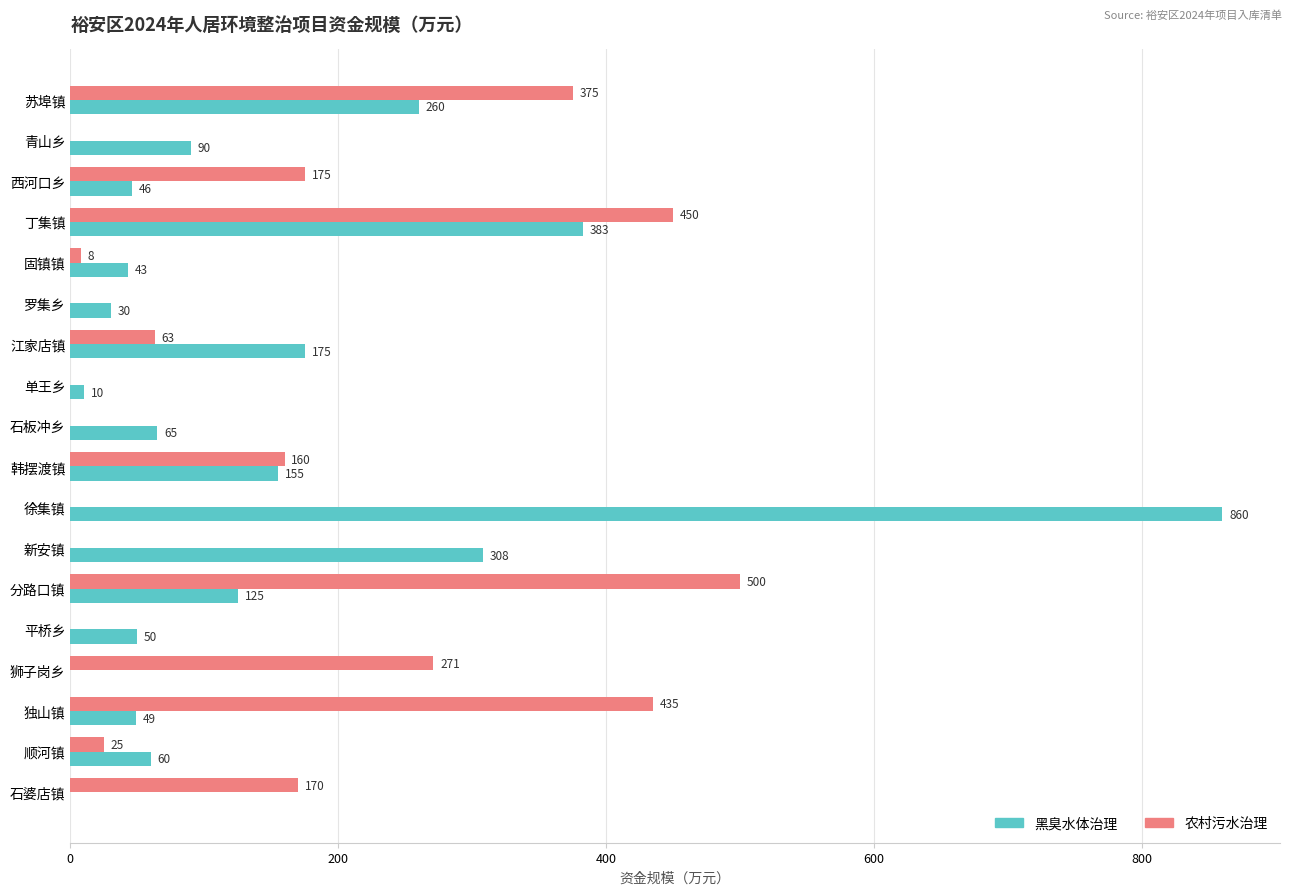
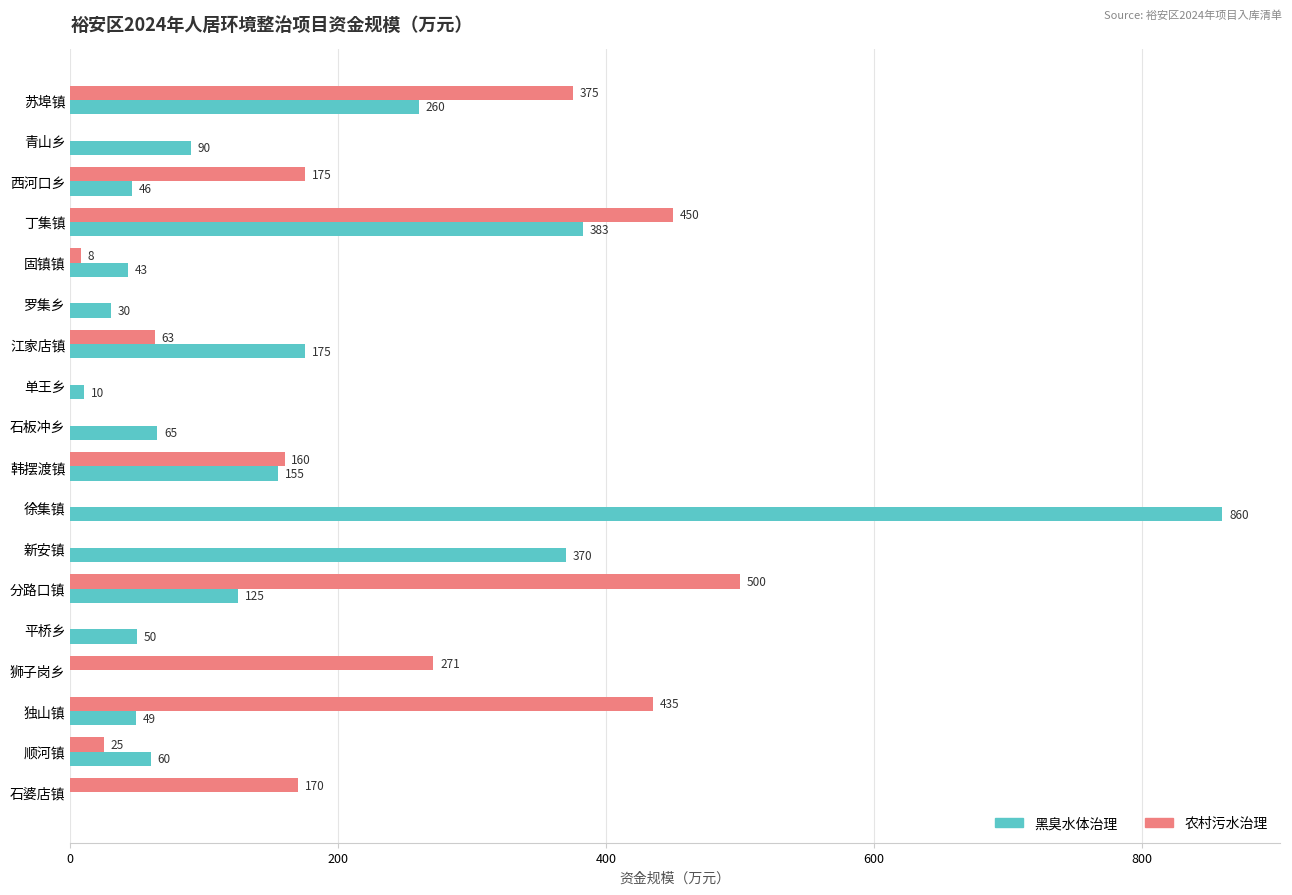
  {
    "黑臭水体治理": {
      "苏埠镇": 260,
      "青山乡": 90,
      "西河口乡": 46,
      "丁集镇": 383,
      "固镇镇": 43,
      "罗集乡": 30,
      "江家店镇": 175,
      "单王乡": 10,
      "石板冲乡": 65,
      "韩摆渡镇": 155,
      "徐集镇": 860,
-     "新安镇": 308,
+     "新安镇": 370,
      "分路口镇": 125,
      "平桥乡": 50,
      "独山镇": 49,
      "顺河镇": 60
    },
    "农村污水治理": {
      "苏埠镇": 375,
      "西河口乡": 175,
      "丁集镇": 450,
      "固镇镇": 8,
      "江家店镇": 63,
      "韩摆渡镇": 160,
      "分路口镇": 500,
      "狮子岗乡": 271,
      "独山镇": 435,
      "顺河镇": 25,
      "石婆店镇": 170
    }
  }
